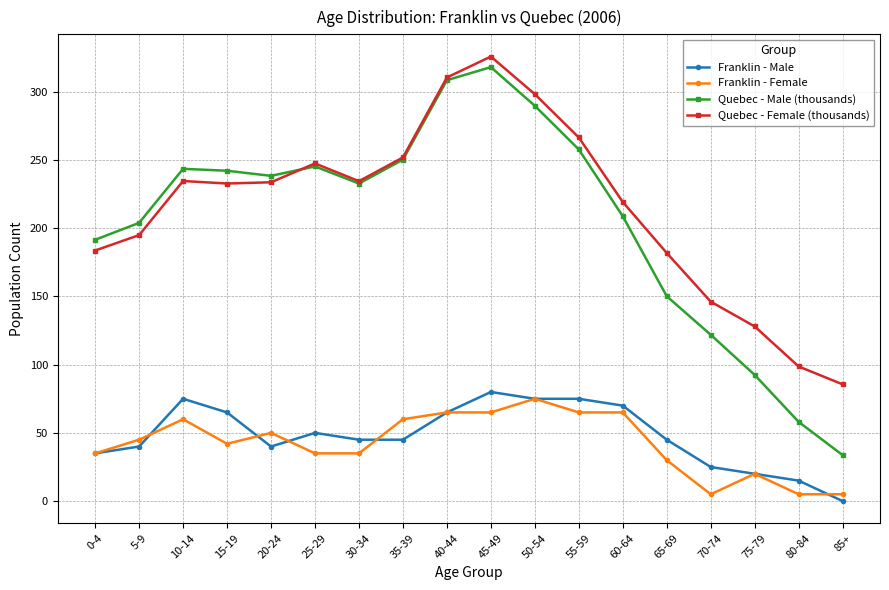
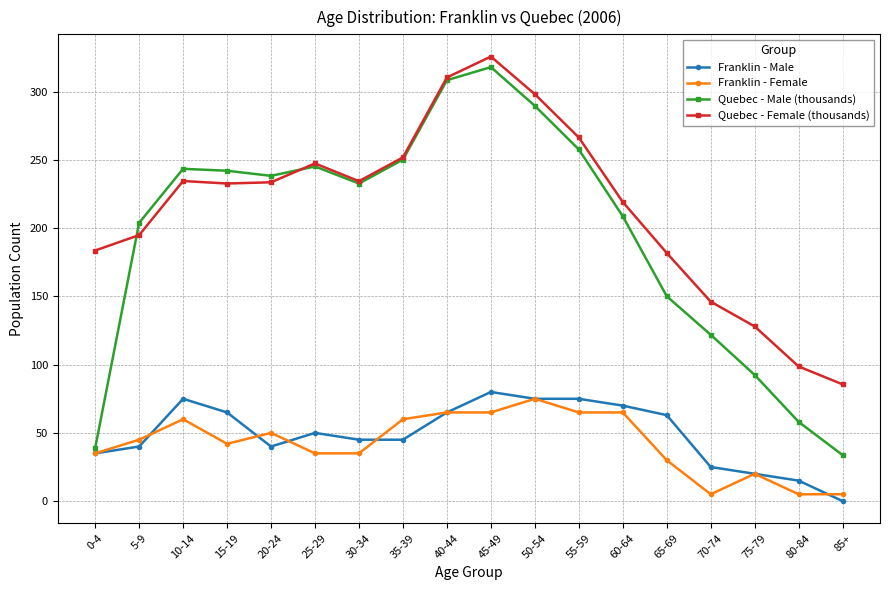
  {
    "Franklin - Male": {
      "5-9": 40,
      "10-14": 75,
      "15-19": 65,
      "20-24": 40,
      "25-29": 50,
      "30-34": 45,
      "35-39": 45,
      "45-49": 80,
      "55-59": 75,
      "60-64": 70,
-     "65-69": 45,
+     "65-69": 63,
      "70-74": 25,
      "80-84": 15,
      "85+": 0
    },
    "Franklin - Female": {
      "5-9": 45,
      "10-14": 60,
      "15-19": 42,
      "20-24": 50,
      "25-29": 35,
      "30-34": 35,
      "35-39": 60,
      "45-49": 65,
      "55-59": 65,
      "60-64": 65,
      "65-69": 30,
      "70-74": 5,
      "80-84": 5,
      "85+": 5
    },
    "Quebec - Male (thousands)": {
-     "0-4": 192,
+     "0-4": 39,
      "5-9": 204,
      "10-14": 244,
      "15-19": 242,
      "20-24": 238,
      "25-29": 245,
      "40-44": 309,
      "45-49": 318,
      "50-54": 290,
      "55-59": 258,
      "60-64": 209,
      "65-69": 150,
      "70-74": 122,
      "75-79": 92,
      "80-84": 58,
      "85+": 34
    },
    "Quebec - Female (thousands)": {
      "0-4": 184,
      "5-9": 195,
      "10-14": 235,
      "15-19": 233,
      "20-24": 234,
      "25-29": 248,
      "40-44": 311,
      "45-49": 326,
      "50-54": 298,
      "55-59": 267,
      "60-64": 219,
      "65-69": 182,
      "70-74": 146,
      "75-79": 128,
      "80-84": 99,
      "85+": 86
    }
  }
